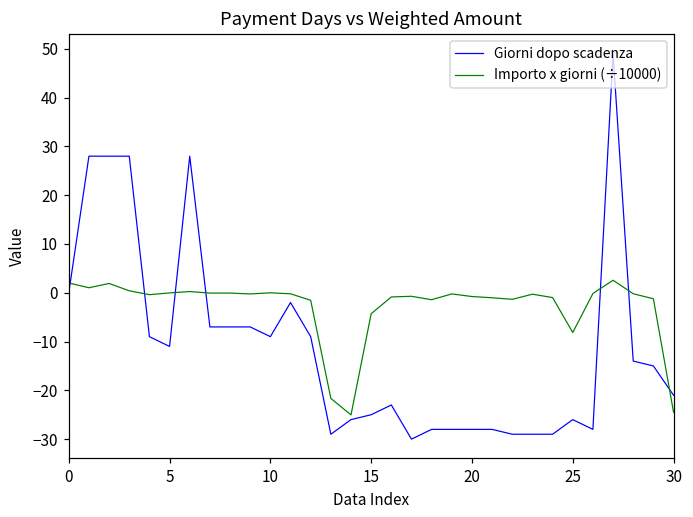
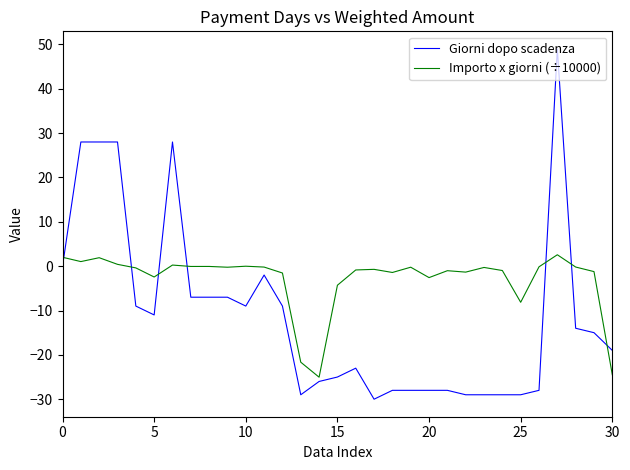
  {
    "Giorni dopo scadenza": {
      "0": 0,
      "5": -11,
      "10": -9,
      "15": -25,
      "20": -28,
-     "25": -26,
-     "30": -21
+     "25": -29,
+     "30": -19
    },
    "Importo x giorni (÷10000)": {
      "0": 2,
-     "5": 0,
+     "5": -2,
      "10": 0,
      "15": -4,
-     "20": -1,
+     "20": -3,
      "25": -8,
      "30": -24
    }
  }
